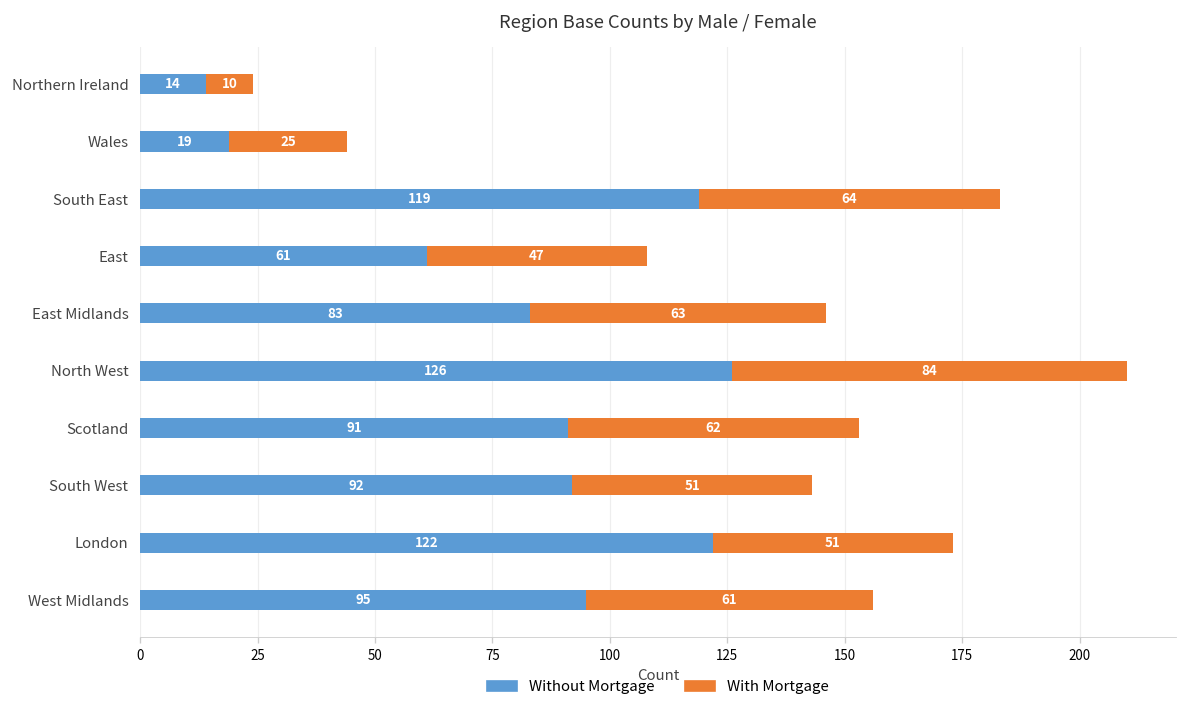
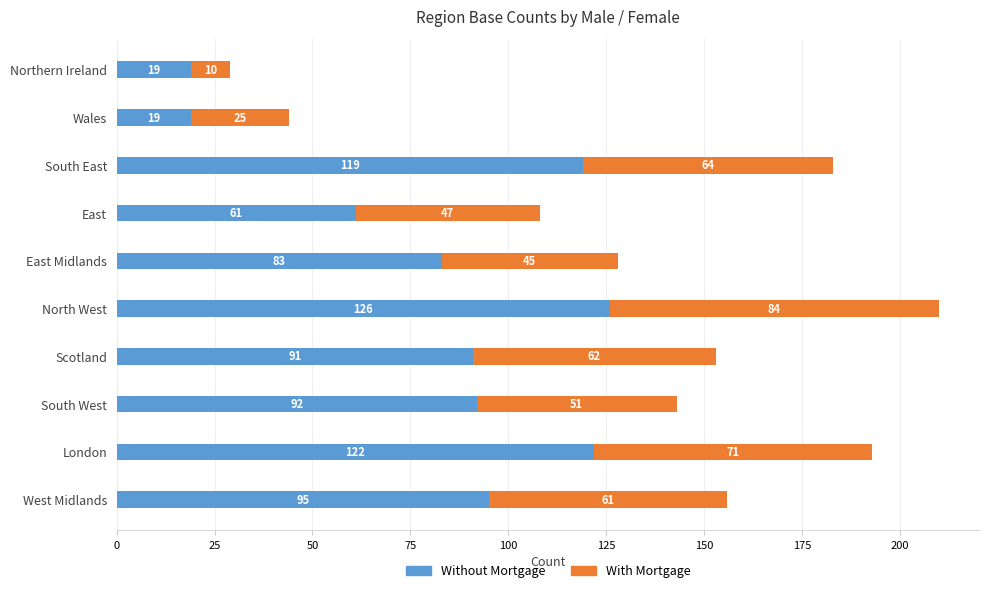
  {
    "Without Mortgage": {
-     "Northern Ireland": 14,
+     "Northern Ireland": 19,
      "Wales": 19,
      "South East": 119,
      "East": 61,
      "East Midlands": 83,
      "North West": 126,
      "Scotland": 91,
      "South West": 92,
      "London": 122,
      "West Midlands": 95
    },
    "With Mortgage": {
      "Northern Ireland": 10,
      "Wales": 25,
      "South East": 64,
      "East": 47,
-     "East Midlands": 63,
+     "East Midlands": 45,
      "North West": 84,
      "Scotland": 62,
      "South West": 51,
-     "London": 51,
+     "London": 71,
      "West Midlands": 61
    }
  }
